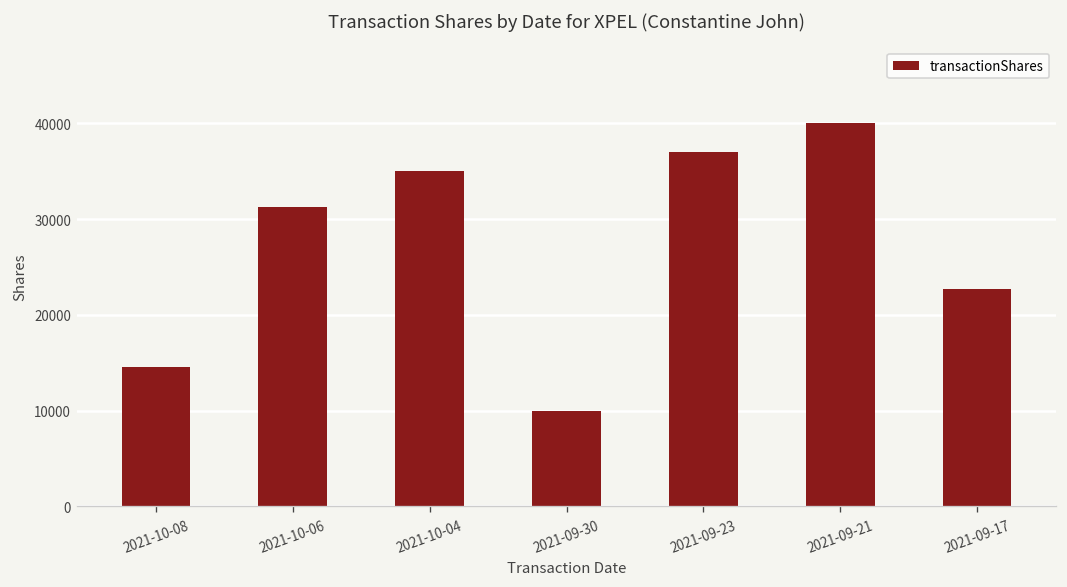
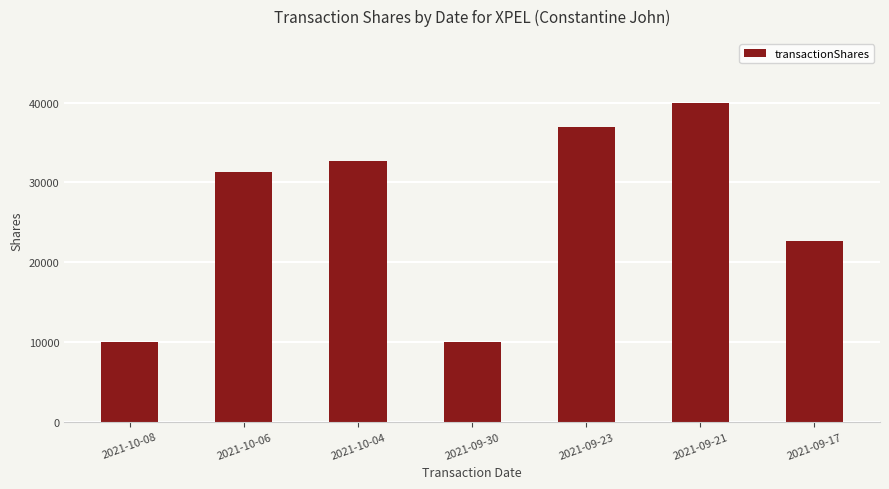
  {
-   "2021-10-08": 15000,
+   "2021-10-08": 10000,
    "2021-10-06": 31000,
-   "2021-10-04": 35000,
+   "2021-10-04": 33000,
    "2021-09-30": 10000,
    "2021-09-23": 37000,
    "2021-09-21": 40000,
    "2021-09-17": 23000
  }
